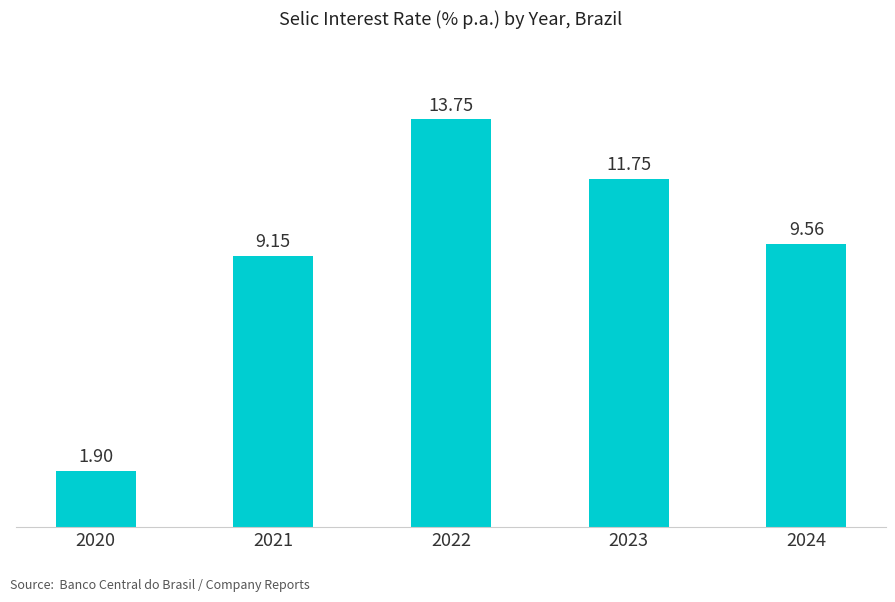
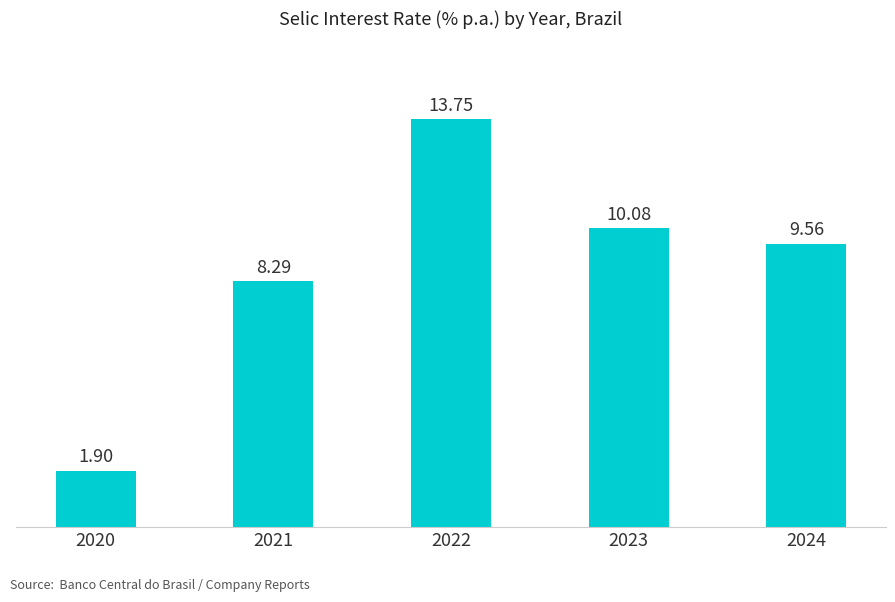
  {
    "2020": 1.90,
-   "2021": 9.15,
+   "2021": 8.29,
    "2022": 13.75,
-   "2023": 11.75,
+   "2023": 10.08,
    "2024": 9.56
  }
